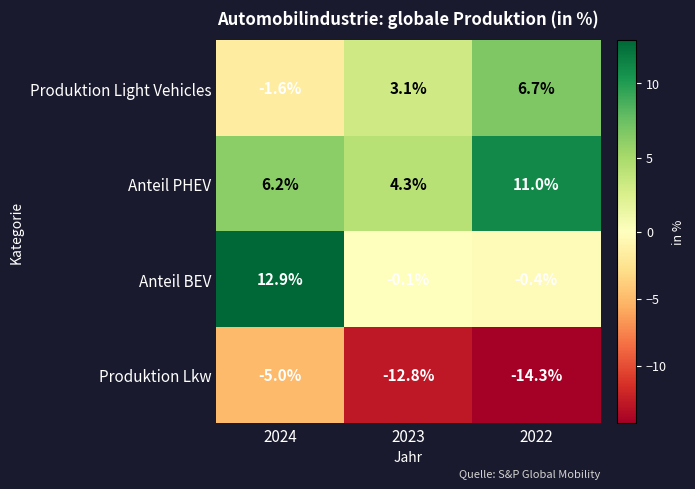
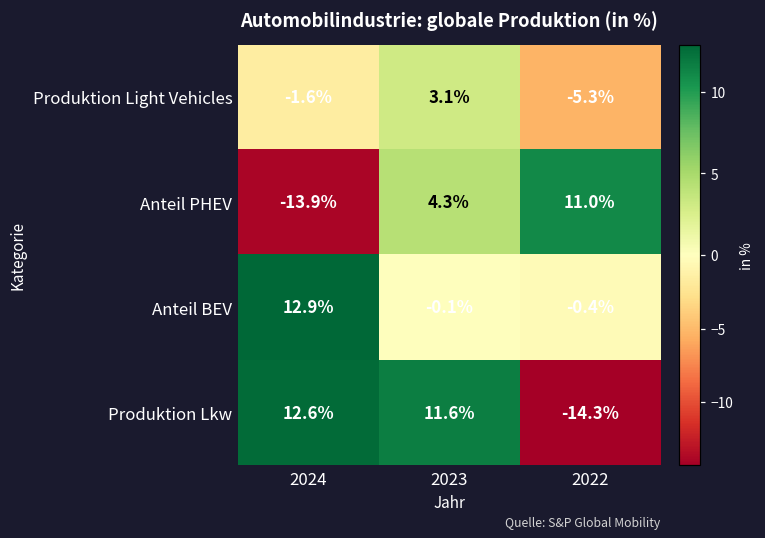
  {
    "Produktion Light Vehicles": {
      "2024": "-1.6%",
      "2023": "3.1%",
-     "2022": "6.7%"
+     "2022": "-5.3%"
    },
    "Anteil PHEV": {
-     "2024": "6.2%",
+     "2024": "-13.9%",
      "2023": "4.3%",
      "2022": "11.0%"
    },
    "Anteil BEV": {
      "2024": "12.9%",
      "2023": "-0.1%",
      "2022": "-0.4%"
    },
    "Produktion Lkw": {
-     "2024": "-5.0%",
-     "2023": "-12.8%",
+     "2024": "12.6%",
+     "2023": "11.6%",
      "2022": "-14.3%"
    }
  }
